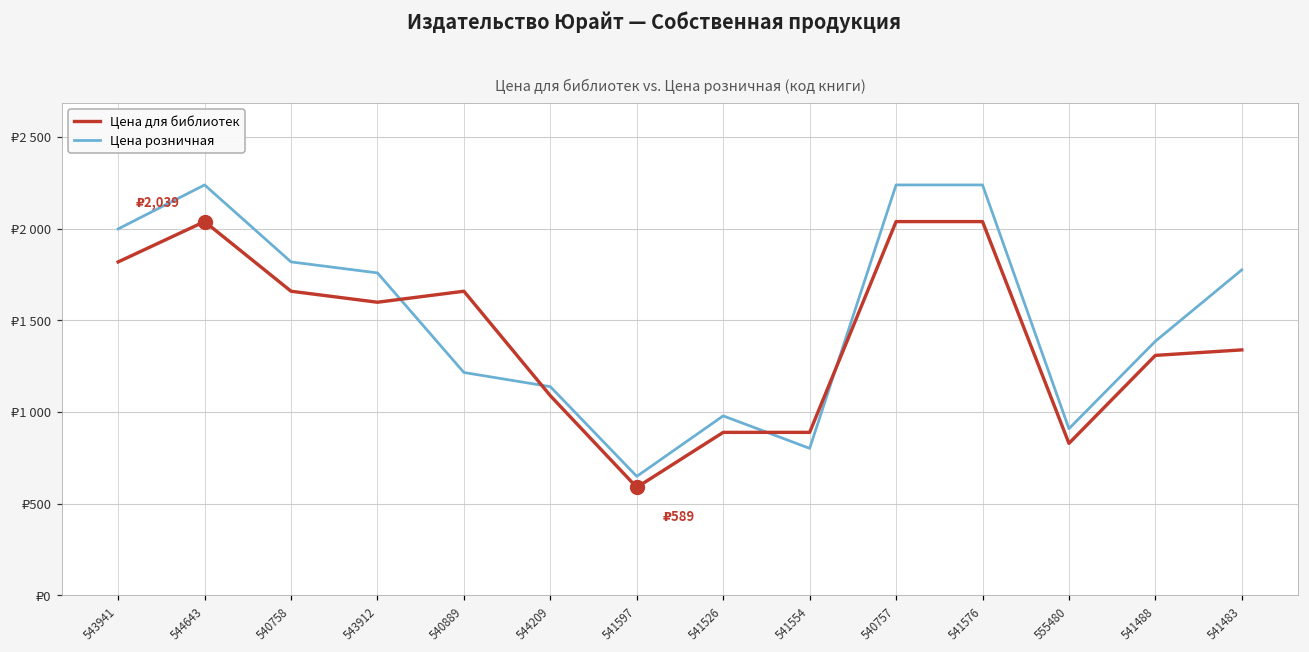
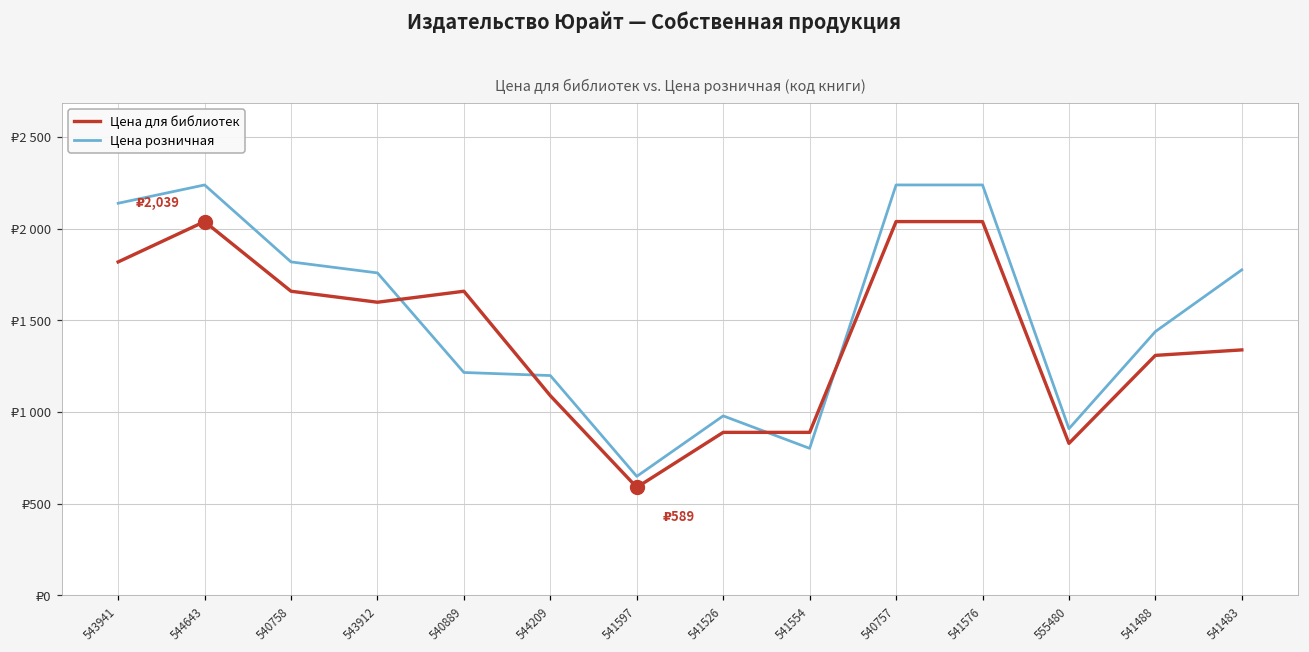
  {
    "Цена розничная": {
-     "543941": "₽2000",
+     "543941": "₽2140",
      "544643": "₽2240",
      "540758": "₽1820",
      "543912": "₽1760",
      "540889": "₽1220",
-     "544209": "₽1140",
+     "544209": "₽1200",
      "541597": "₽650",
      "541526": "₽980",
      "541554": "₽800",
      "540757": "₽2240",
      "541576": "₽2240",
      "555480": "₽910",
-     "541488": "₽1390",
+     "541488": "₽1440",
      "541483": "₽1780"
    }
  }
